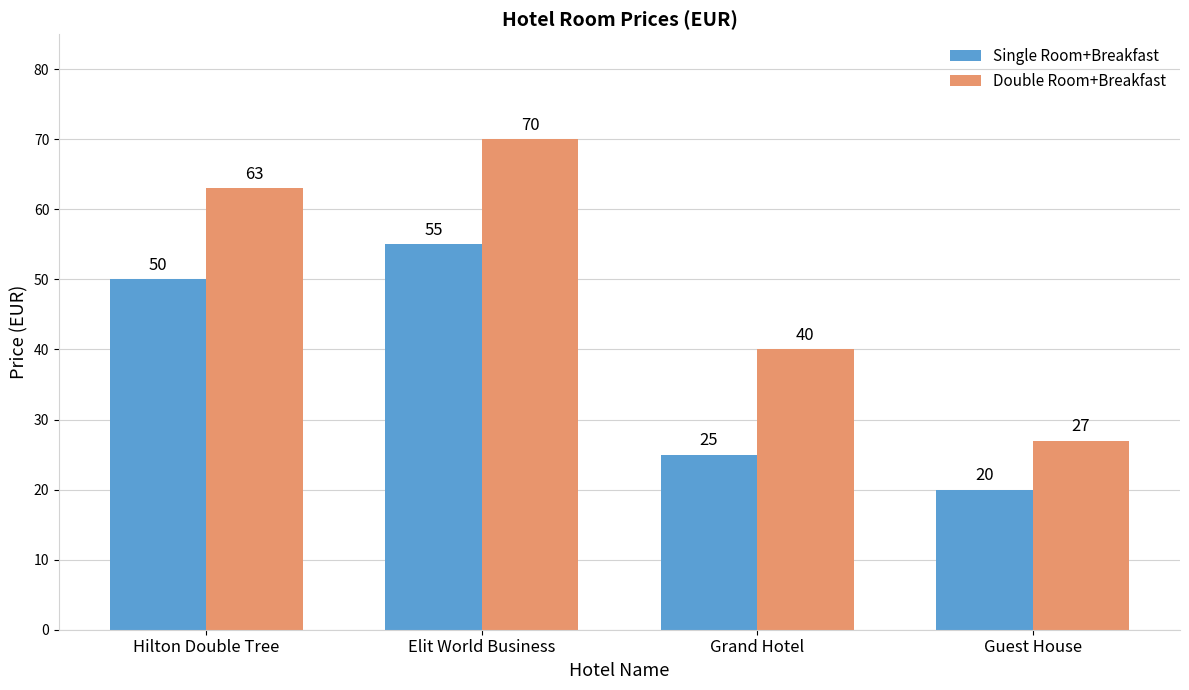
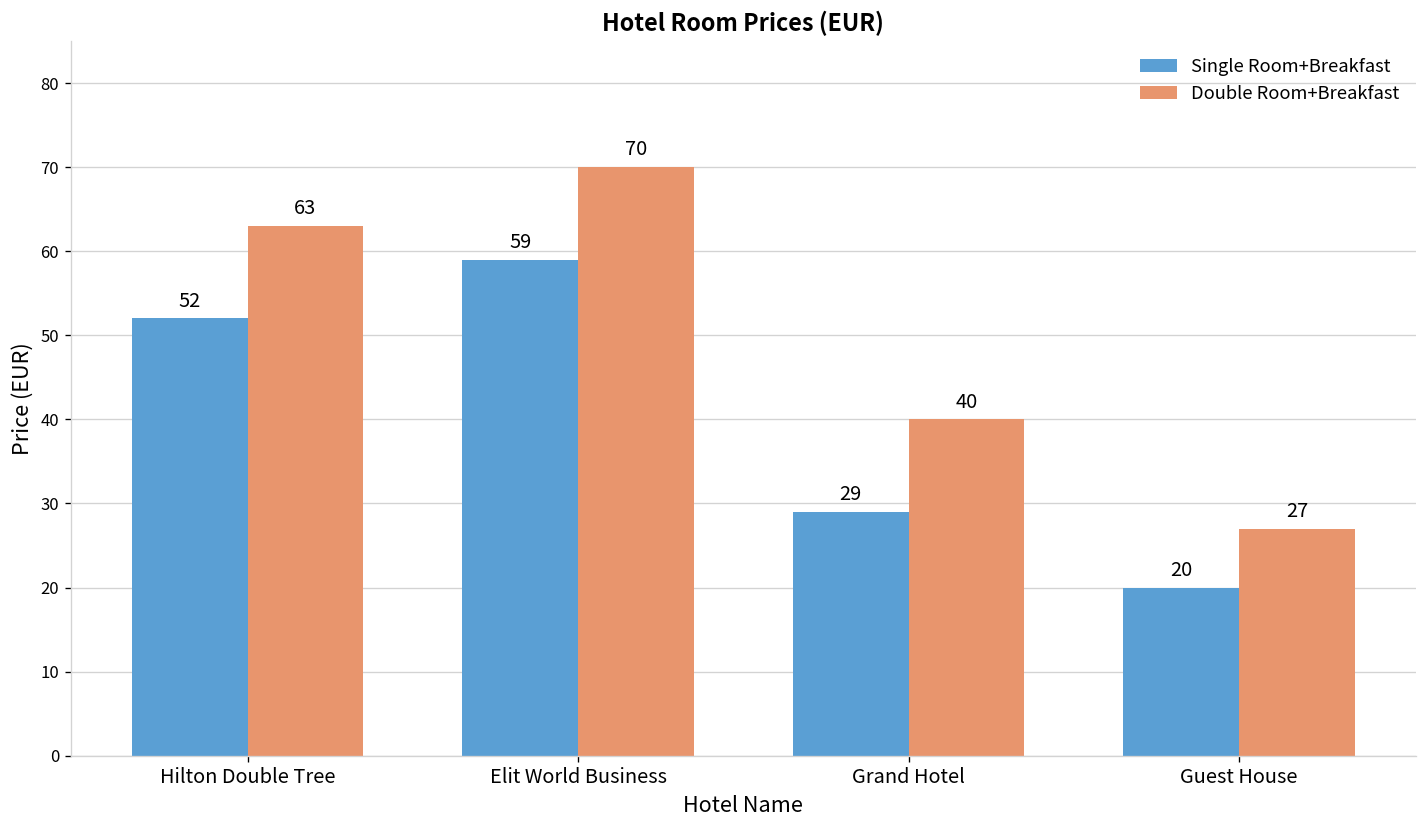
  {
    "Single Room+Breakfast": {
-     "Hilton Double Tree": 50,
-     "Elit World Business": 55,
-     "Grand Hotel": 25,
+     "Hilton Double Tree": 52,
+     "Elit World Business": 59,
+     "Grand Hotel": 29,
      "Guest House": 20
    },
    "Double Room+Breakfast": {
      "Hilton Double Tree": 63,
      "Elit World Business": 70,
      "Grand Hotel": 40,
      "Guest House": 27
    }
  }
